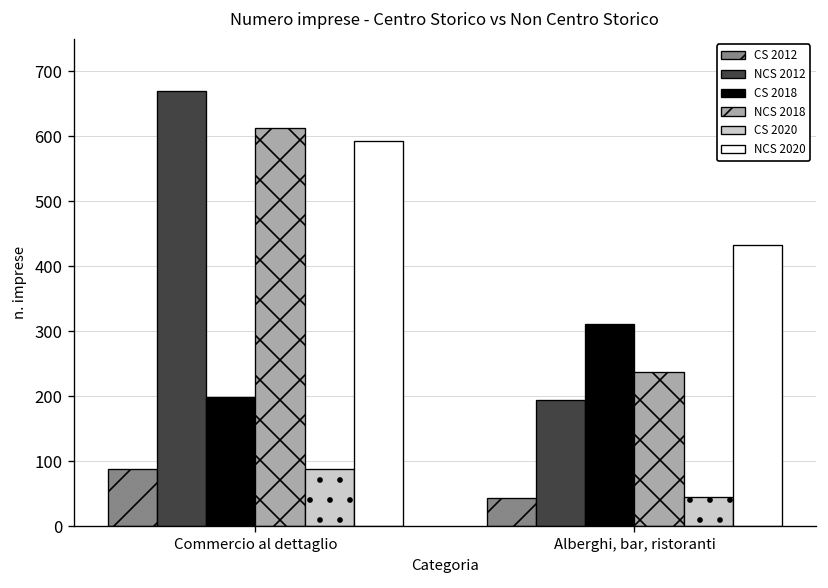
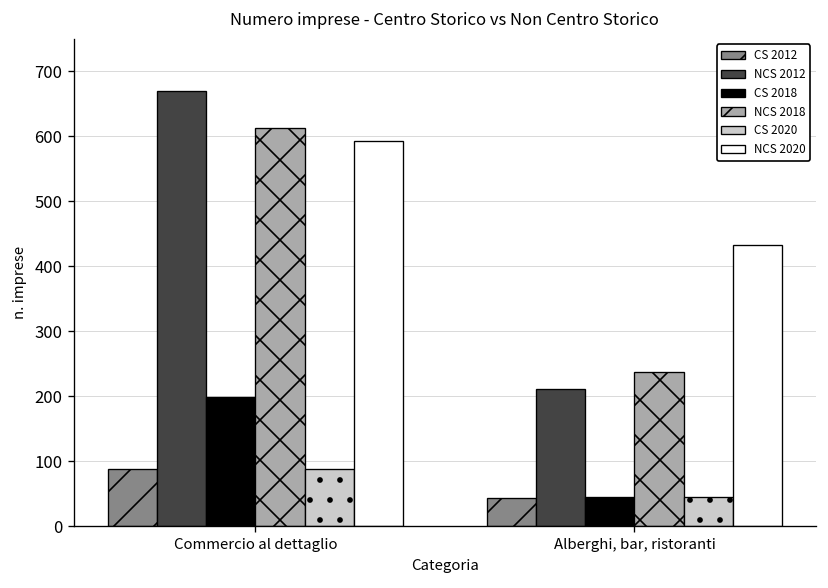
  {
    "NCS 2012": {
      "Commercio al dettaglio": 670,
-     "Alberghi, bar, ristoranti": 200
+     "Alberghi, bar, ristoranti": 210
    },
    "CS 2018": {
      "Commercio al dettaglio": 200,
-     "Alberghi, bar, ristoranti": 310
+     "Alberghi, bar, ristoranti": 50
    },
    "NCS 2020": {
      "Commercio al dettaglio": 590,
      "Alberghi, bar, ristoranti": 430
    }
  }
